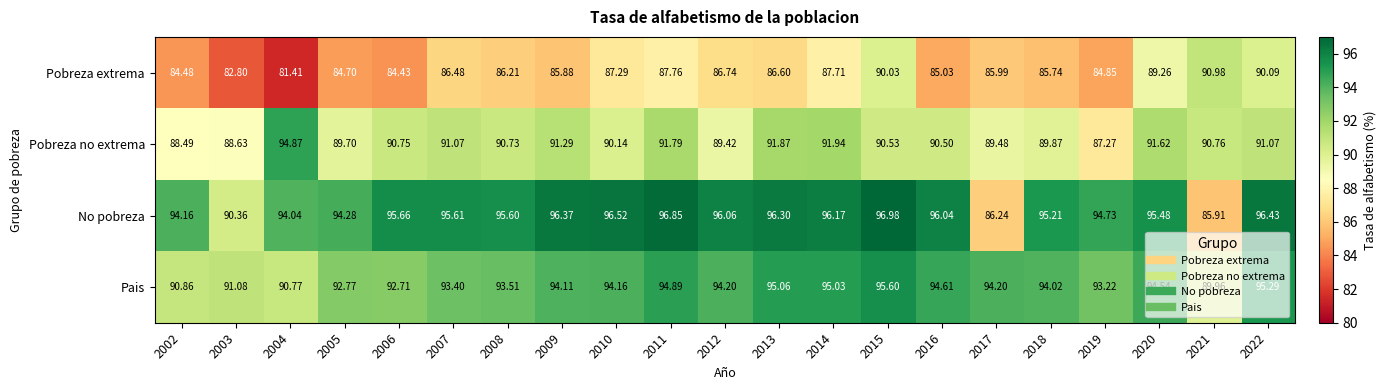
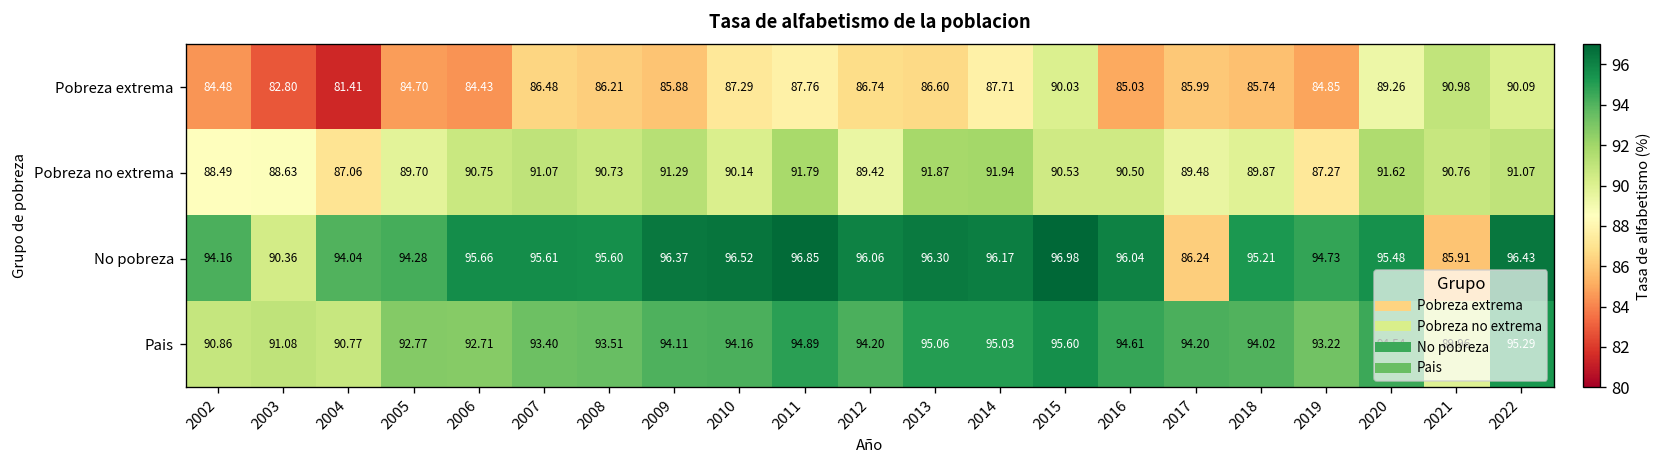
  {
    "Pobreza extrema": {
      "2002": 84.48,
      "2003": 82.80,
      "2004": 81.41,
      "2005": 84.70,
      "2006": 84.43,
      "2007": 86.48,
      "2008": 86.21,
      "2009": 85.88,
      "2010": 87.29,
      "2011": 87.76,
      "2012": 86.74,
      "2013": 86.60,
      "2014": 87.71,
      "2015": 90.03,
      "2016": 85.03,
      "2017": 85.99,
      "2018": 85.74,
      "2019": 84.85,
      "2020": 89.26,
      "2021": 90.98,
      "2022": 90.09
    },
    "Pobreza no extrema": {
      "2002": 88.49,
      "2003": 88.63,
-     "2004": 94.87,
+     "2004": 87.06,
      "2005": 89.70,
      "2006": 90.75,
      "2007": 91.07,
      "2008": 90.73,
      "2009": 91.29,
      "2010": 90.14,
      "2011": 91.79,
      "2012": 89.42,
      "2013": 91.87,
      "2014": 91.94,
      "2015": 90.53,
      "2016": 90.50,
      "2017": 89.48,
      "2018": 89.87,
      "2019": 87.27,
      "2020": 91.62,
      "2021": 90.76,
      "2022": 91.07
    },
    "No pobreza": {
      "2002": 94.16,
      "2003": 90.36,
      "2004": 94.04,
      "2005": 94.28,
      "2006": 95.66,
      "2007": 95.61,
      "2008": 95.60,
      "2009": 96.37,
      "2010": 96.52,
      "2011": 96.85,
      "2012": 96.06,
      "2013": 96.30,
      "2014": 96.17,
      "2015": 96.98,
      "2016": 96.04,
      "2017": 86.24,
      "2018": 95.21,
      "2019": 94.73,
      "2020": 95.48,
      "2021": 85.91,
      "2022": 96.43
    },
    "Pais": {
      "2002": 90.86,
      "2003": 91.08,
      "2004": 90.77,
      "2005": 92.77,
      "2006": 92.71,
      "2007": 93.40,
      "2008": 93.51,
      "2009": 94.11,
      "2010": 94.16,
      "2011": 94.89,
      "2012": 94.20,
      "2013": 95.06,
      "2014": 95.03,
      "2015": 95.60,
      "2016": 94.61,
      "2017": 94.20,
      "2018": 94.02,
      "2019": 93.22
    }
  }
